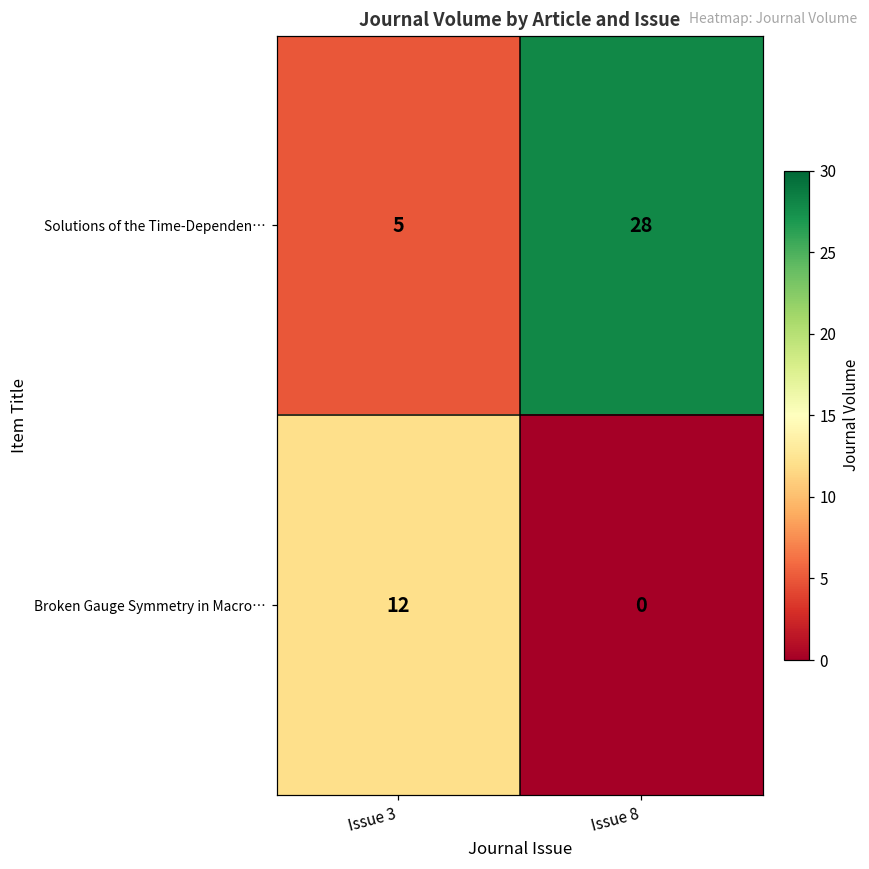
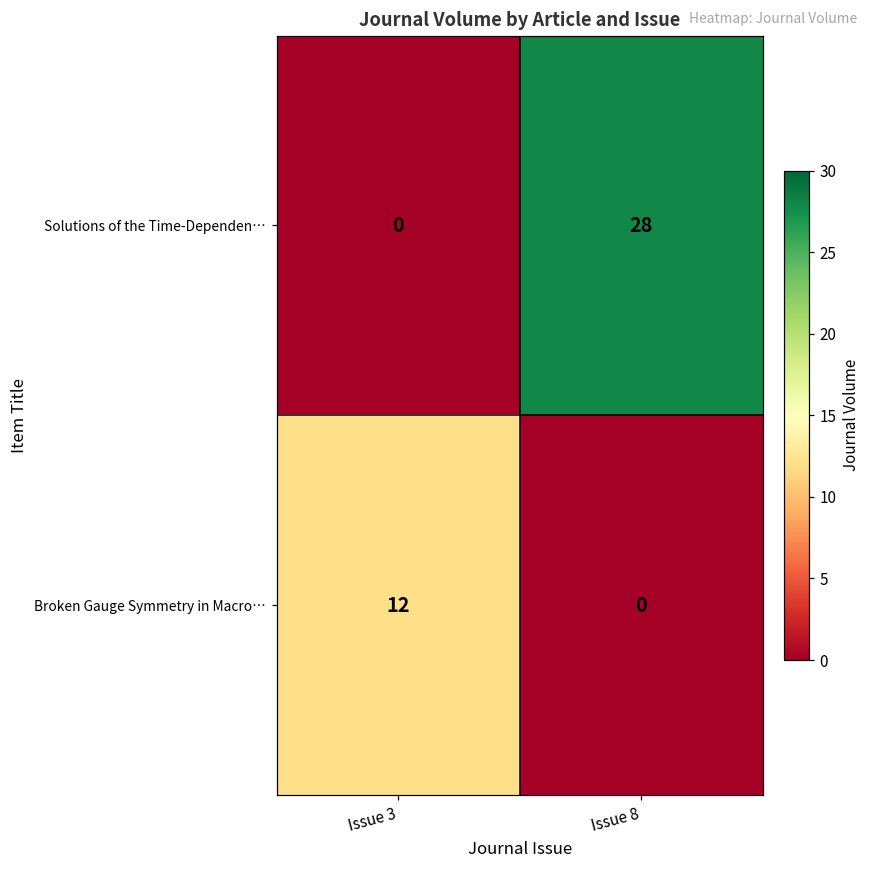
  {
    "Solutions of the Time-Dependen…": {
-     "Issue 3": 5,
+     "Issue 3": 0,
      "Issue 8": 28
    },
    "Broken Gauge Symmetry in Macro…": {
      "Issue 3": 12,
      "Issue 8": 0
    }
  }
